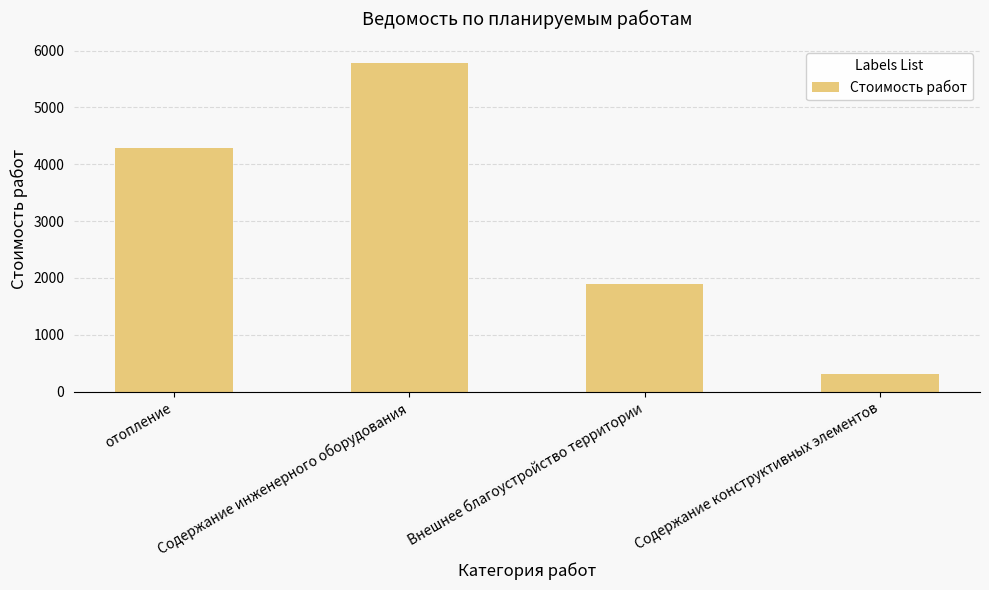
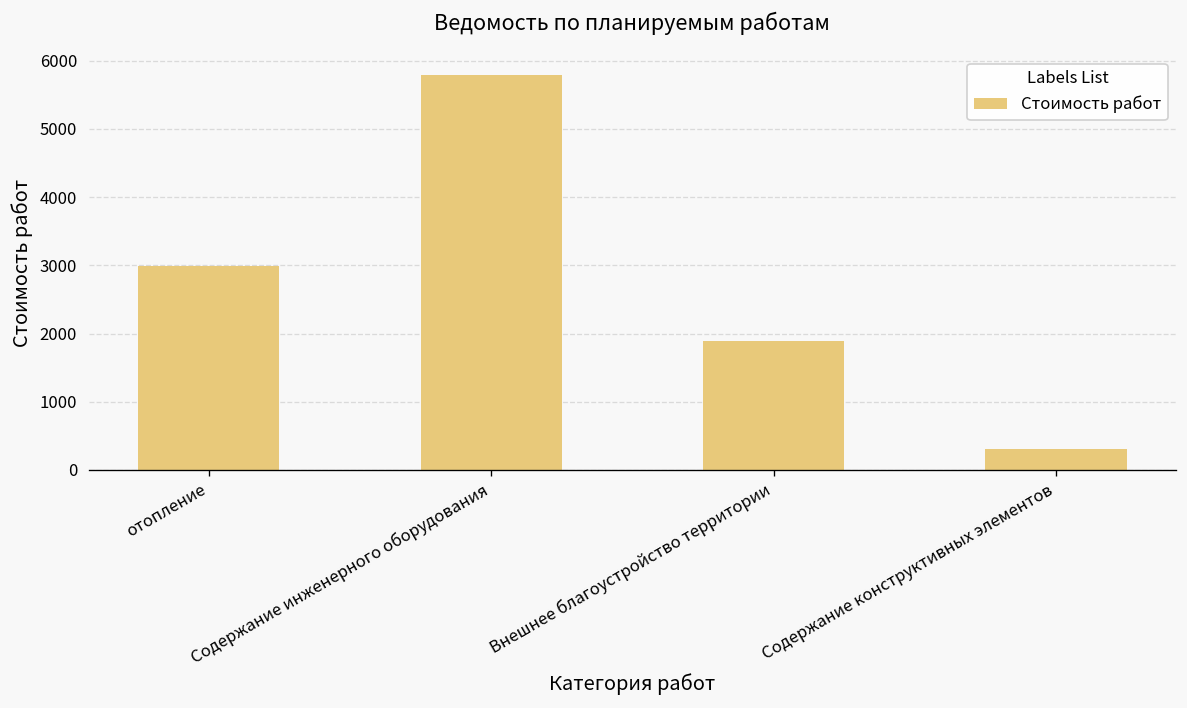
  {
-   "отопление": 4300,
+   "отопление": 3000,
    "Содержание инженерного оборудования": 5800,
    "Внешнее благоустройство территории": 1900,
    "Содержание конструктивных элементов": 300
  }
